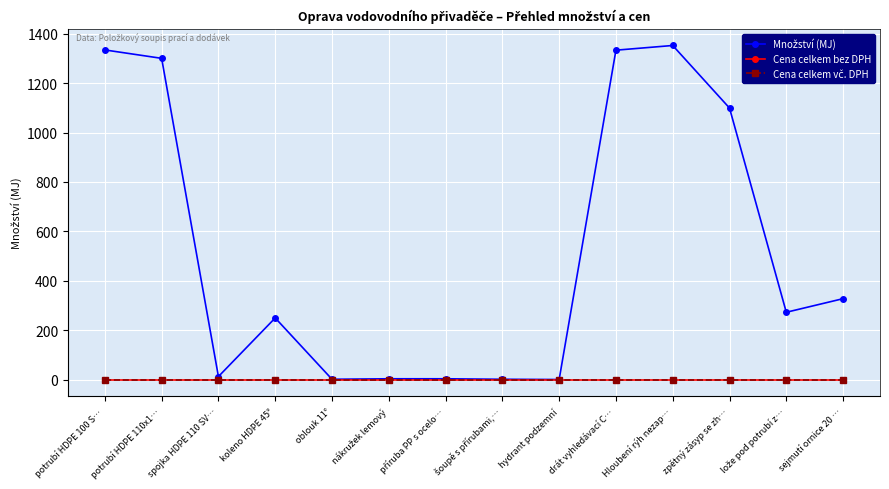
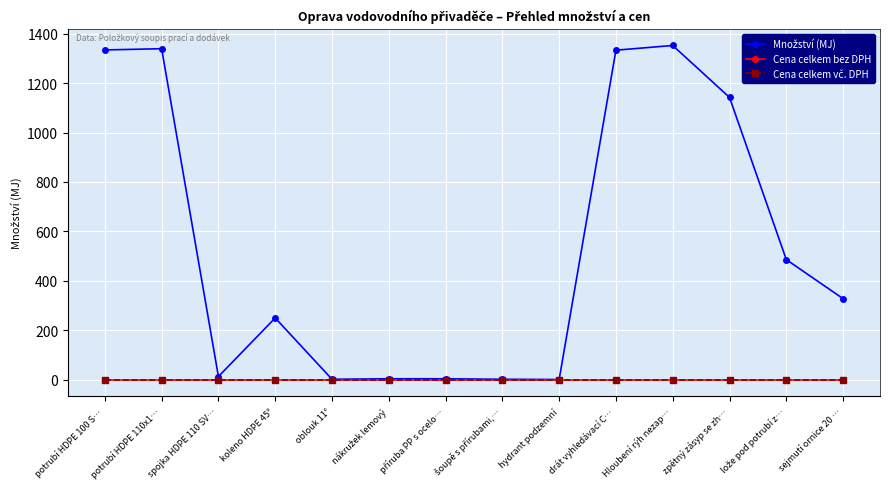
  {
    "Množství (MJ)": {
      "potrubí HDPE 100 S…": 1330,
-     "potrubí HDPE 110x1…": 1300,
+     "potrubí HDPE 110x1…": 1340,
      "spojka HDPE 110 SV…": 10,
      "koleno HDPE 45°": 250,
      "drát vyhledávací C…": 1330,
      "Hloubení rýh nezap…": 1350,
-     "zpětný zásyp se zh…": 1100,
-     "lože pod potrubí z…": 270,
+     "zpětný zásyp se zh…": 1140,
+     "lože pod potrubí z…": 490,
      "sejmutí ornice 20 …": 330
    },
    "Cena celkem vč. DPH": {
      "potrubí HDPE 100 S…": 0,
      "potrubí HDPE 110x1…": 0,
      "spojka HDPE 110 SV…": 0,
      "koleno HDPE 45°": 0,
      "drát vyhledávací C…": 0,
      "Hloubení rýh nezap…": 0,
      "zpětný zásyp se zh…": 0,
      "lože pod potrubí z…": 0,
      "sejmutí ornice 20 …": 0
    }
  }
